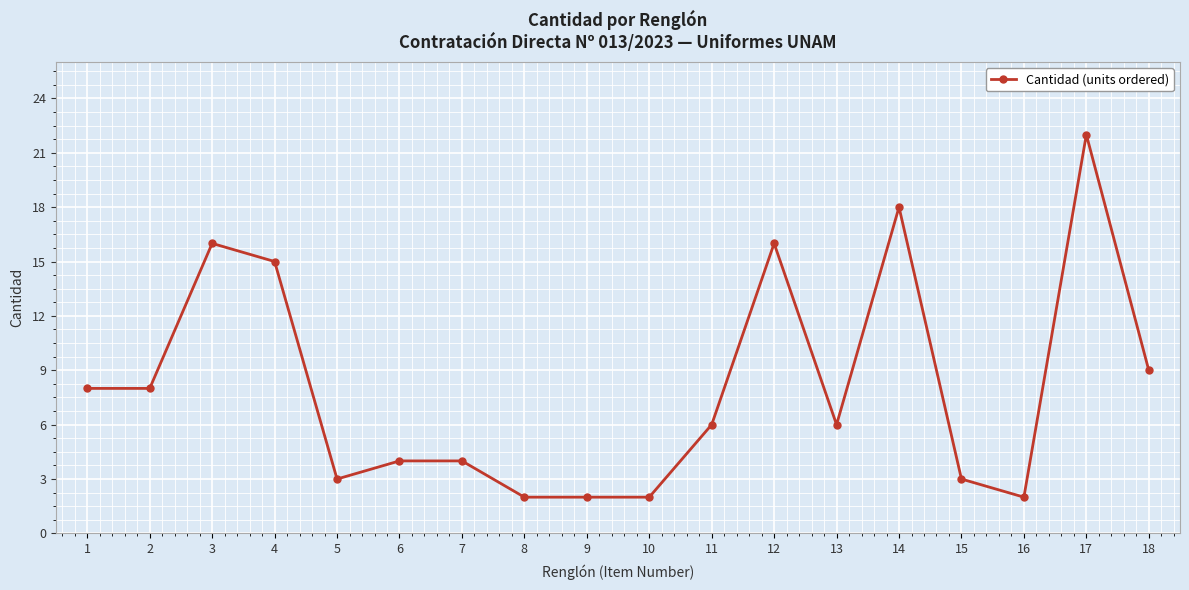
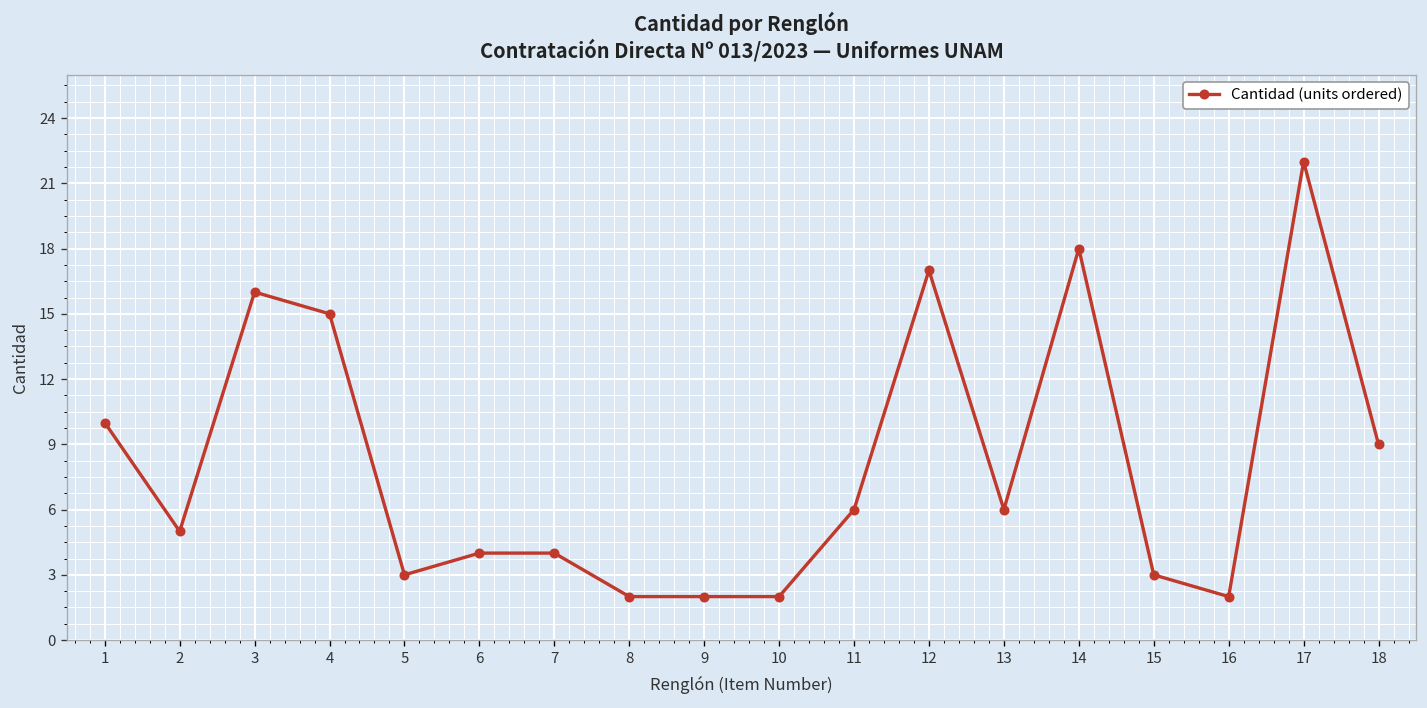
  {
-   "1": 8,
-   "2": 8,
+   "1": 10,
+   "2": 5,
    "3": 16,
    "4": 15,
    "5": 3,
    "6": 4,
    "7": 4,
    "8": 2,
    "9": 2,
    "10": 2,
    "11": 6,
-   "12": 16,
+   "12": 17,
    "13": 6,
    "14": 18,
    "15": 3,
    "16": 2,
    "17": 22,
    "18": 9
  }
